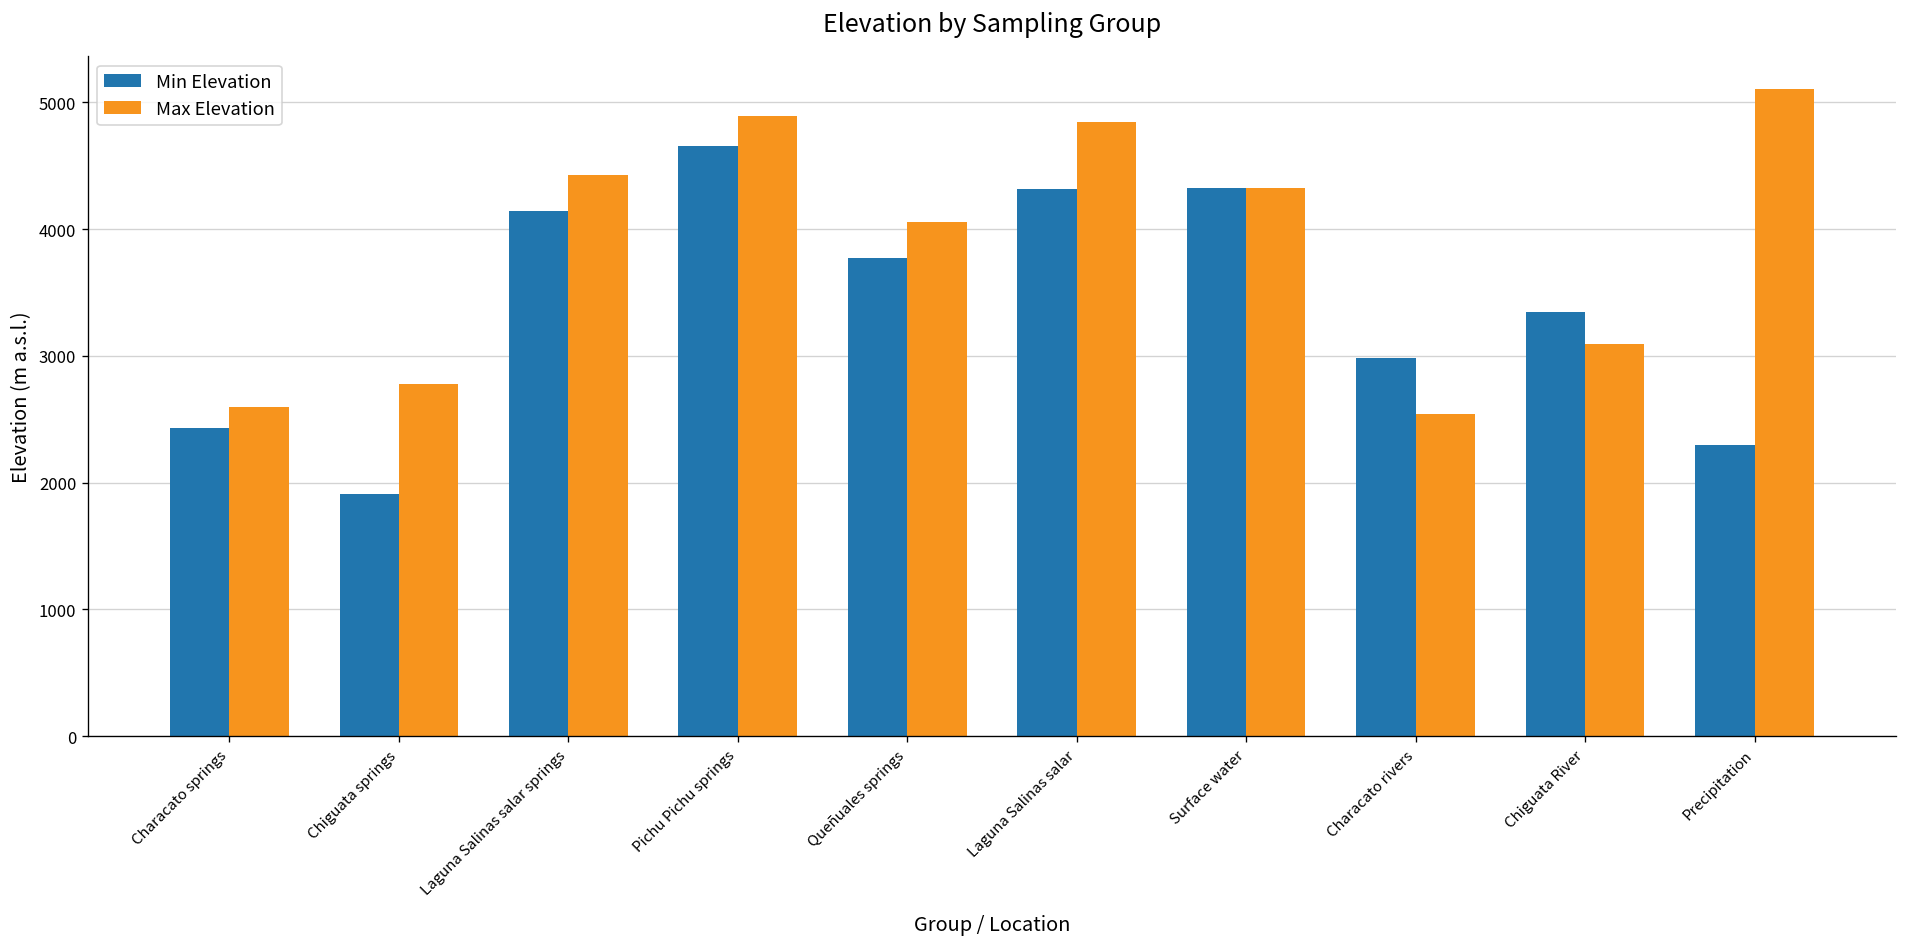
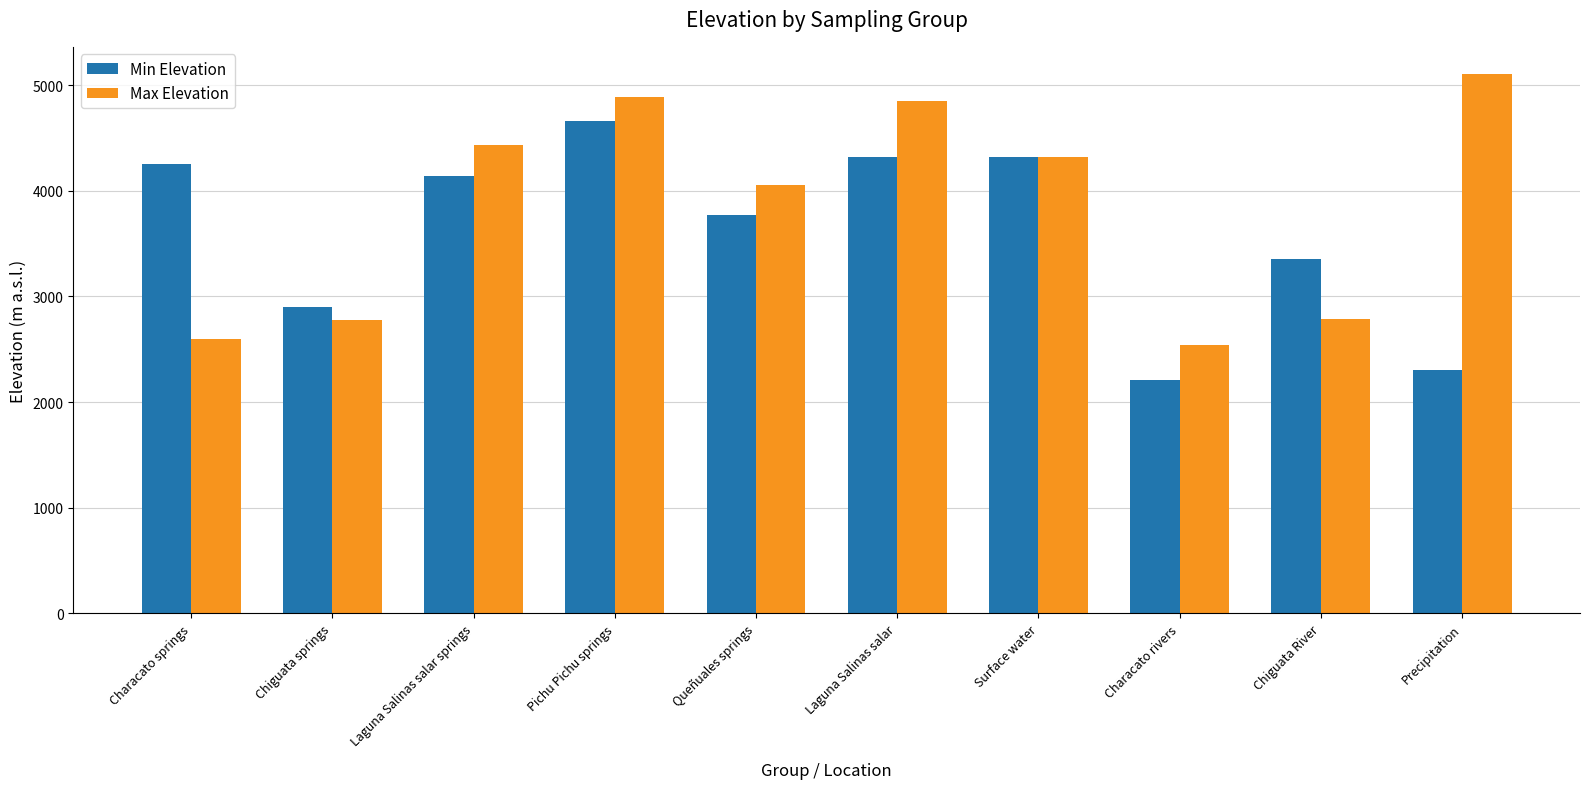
  {
    "Min Elevation": {
-     "Characato springs": 2430,
-     "Chiguata springs": 1910,
+     "Characato springs": 4250,
+     "Chiguata springs": 2900,
      "Laguna Salinas salar springs": 4140,
      "Pichu Pichu springs": 4660,
      "Queñuales springs": 3770,
      "Laguna Salinas salar": 4320,
      "Surface water": 4320,
-     "Characato rivers": 2980,
+     "Characato rivers": 2210,
      "Chiguata River": 3350,
      "Precipitation": 2300
    },
    "Max Elevation": {
      "Characato springs": 2600,
      "Chiguata springs": 2780,
      "Laguna Salinas salar springs": 4430,
      "Pichu Pichu springs": 4890,
      "Queñuales springs": 4050,
      "Laguna Salinas salar": 4850,
      "Surface water": 4320,
      "Characato rivers": 2540,
-     "Chiguata River": 3100,
+     "Chiguata River": 2780,
      "Precipitation": 5110
    }
  }
